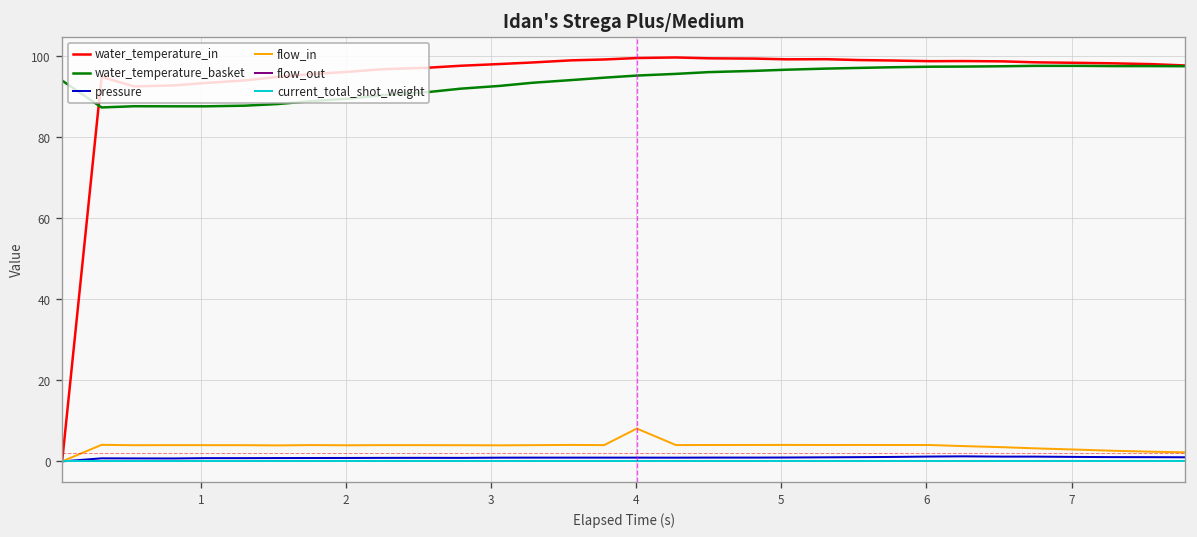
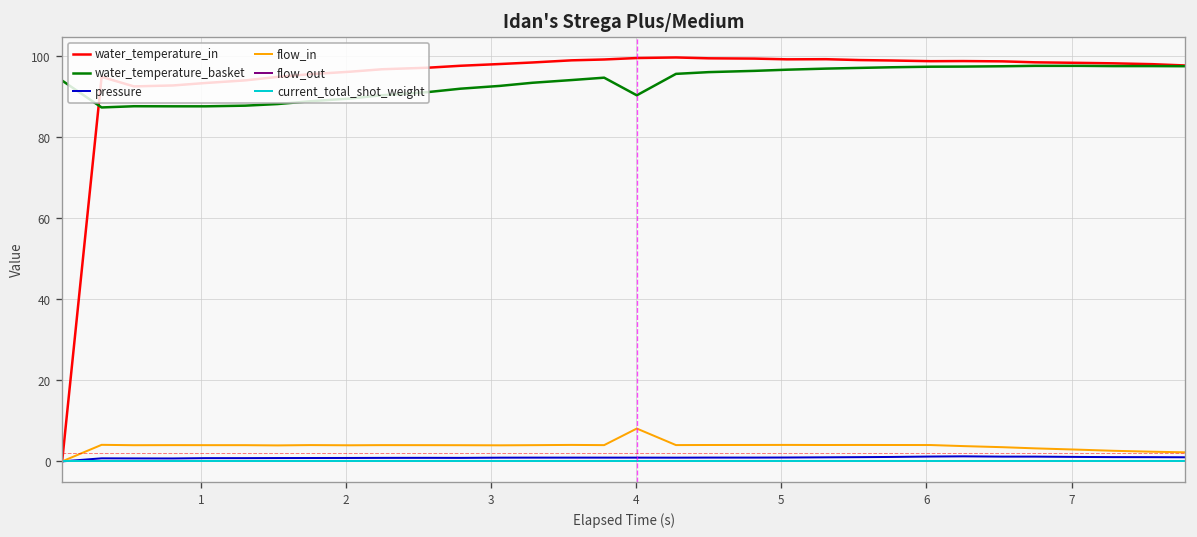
  {
    "water_temperature_in": {
      "4": 100
    },
    "water_temperature_basket": {
-     "4": 95
+     "4": 90
    },
    "pressure": {
      "4": 1
    },
    "flow_in": {
      "4": 8
    },
    "current_total_shot_weight": {
      "4": 0
    }
  }
